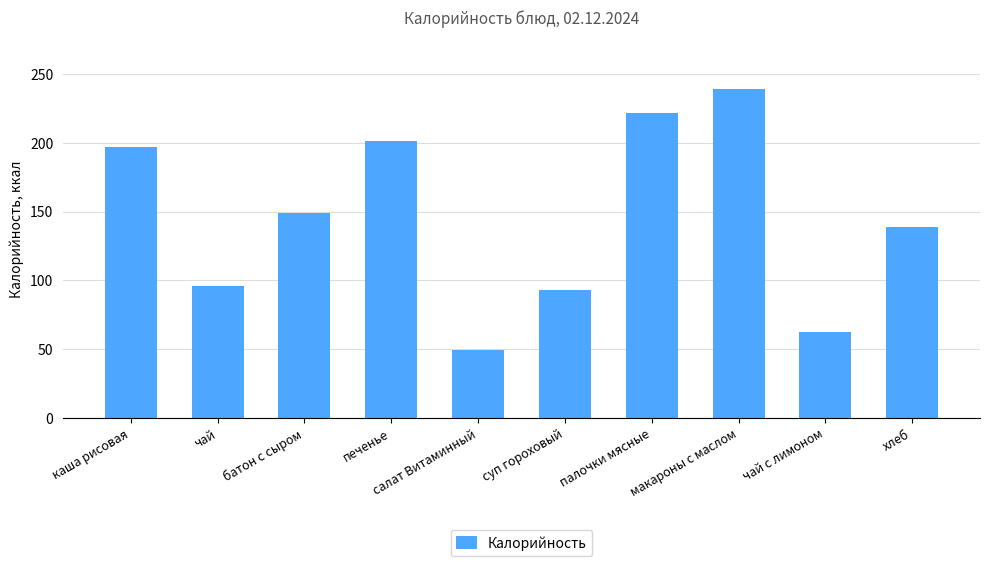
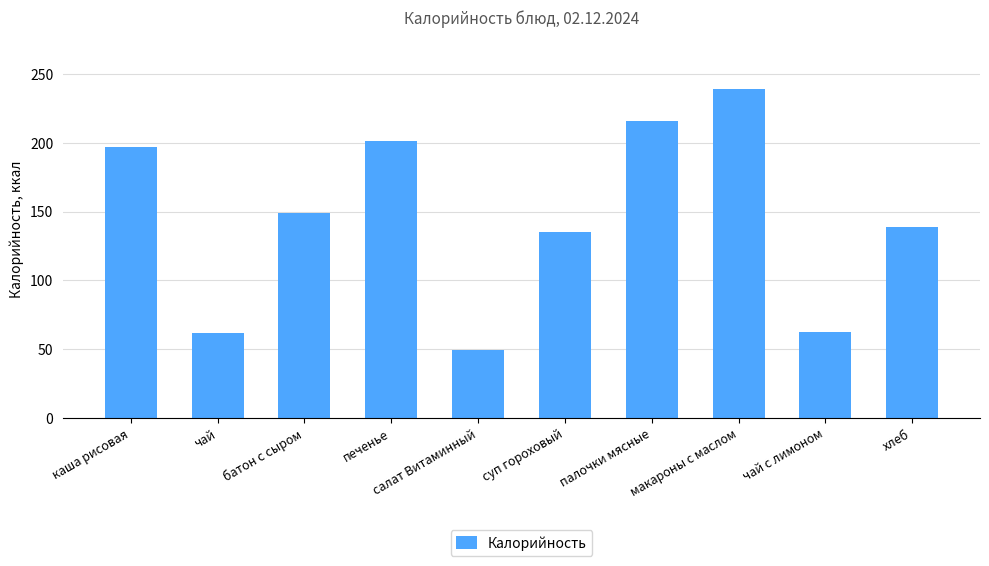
  {
    "каша рисовая": 197,
-   "чай": 96,
+   "чай": 61,
    "батон с сыром": 149,
    "печенье": 201,
    "салат Витаминный": 49,
-   "суп гороховый": 93,
-   "палочки мясные": 222,
+   "суп гороховый": 135,
+   "палочки мясные": 216,
    "макароны с маслом": 239,
    "чай с лимоном": 62,
    "хлеб": 139
  }
